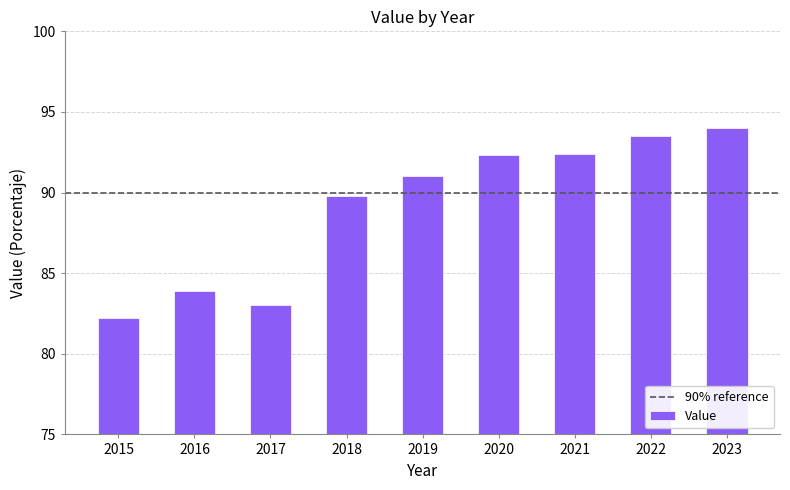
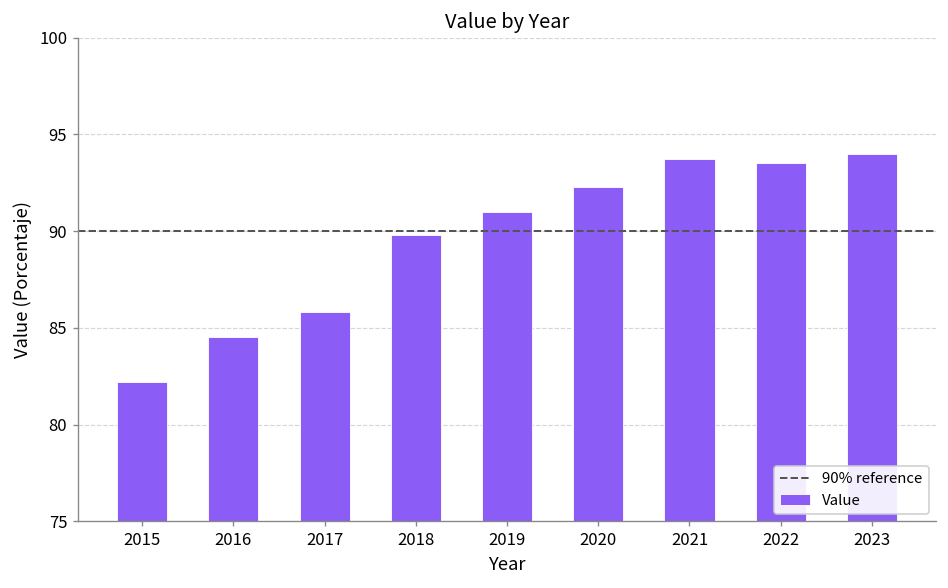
  {
    "2015": 82.2,
-   "2016": 83.9,
-   "2017": 83.0,
+   "2016": 84.5,
+   "2017": 85.8,
    "2018": 89.8,
    "2019": 91.0,
    "2020": 92.3,
-   "2021": 92.4,
+   "2021": 93.7,
    "2022": 93.5,
    "2023": 94.0
  }
